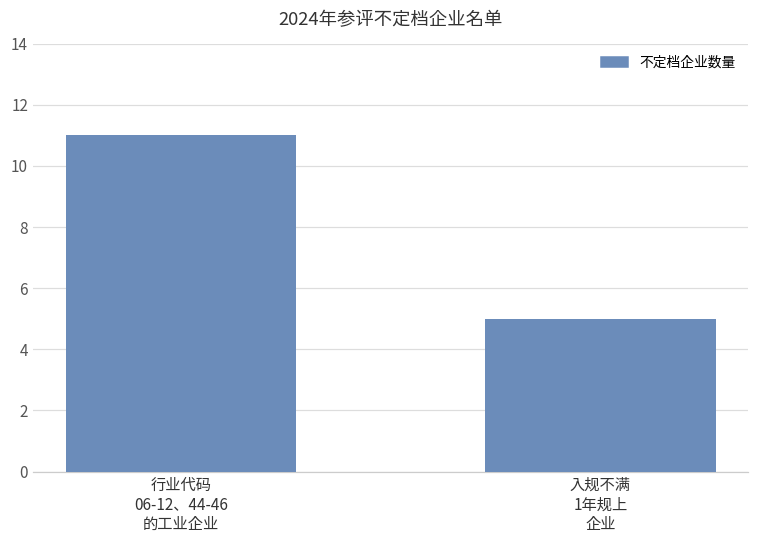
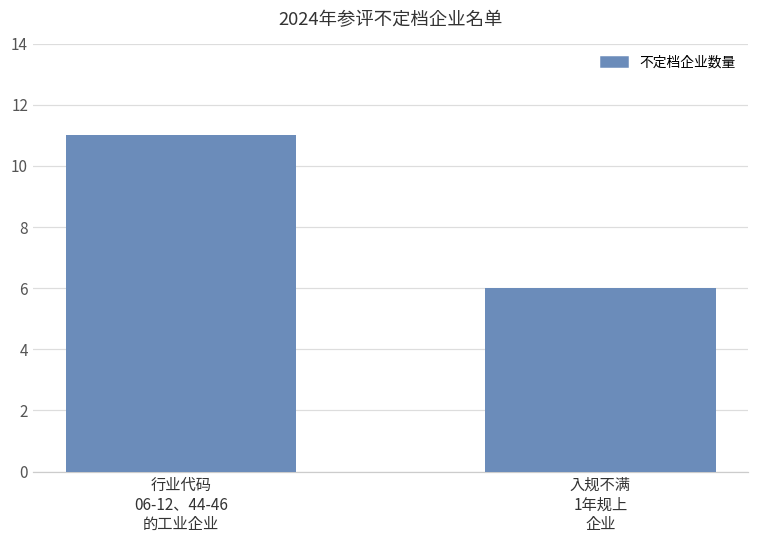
  {
    "行业代码 06-12、44-46 的工业企业": 11,
-   "入规不满 1年规上 企业": 5
+   "入规不满 1年规上 企业": 6
  }
